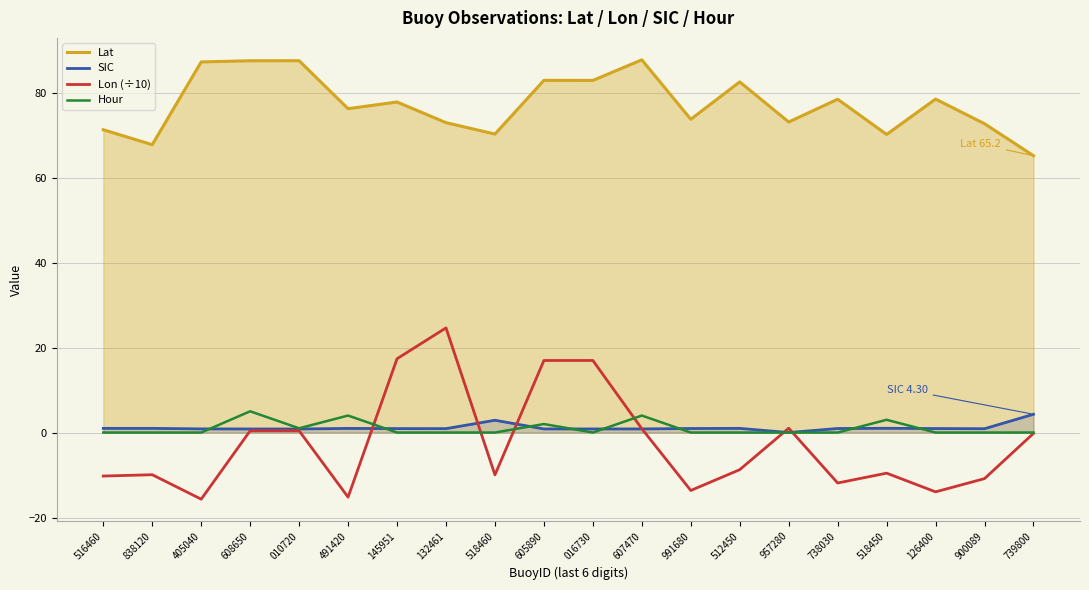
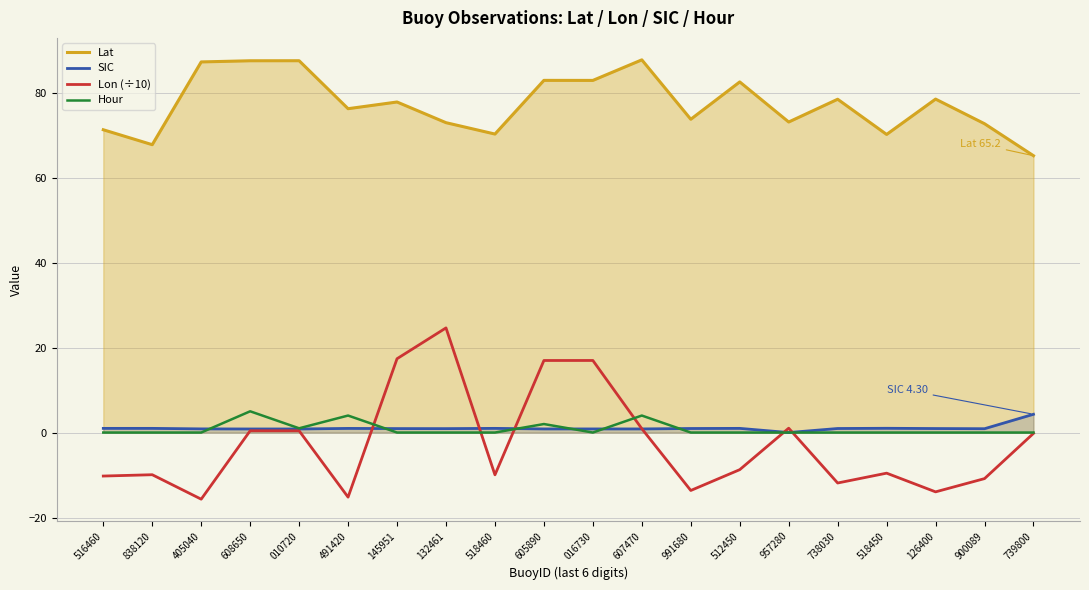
  {
    "Lat": {
      "739800": 65.2
    },
    "SIC": {
      "516460": 1,
      "838120": 1,
      "405040": 1,
      "491420": 1,
      "145951": 1,
      "132461": 1,
-     "518460": 3,
+     "518460": 1,
      "605890": 1,
      "016730": 1,
      "991680": 1,
      "512450": 1,
      "738030": 1,
      "518450": 1,
      "126400": 1,
      "900089": 1
    },
    "Lon (÷10)": {
      "516460": -10,
      "838120": -10,
      "405040": -16,
      "491420": -15,
      "145951": 17,
      "132461": 25,
      "518460": -10,
      "605890": 17,
      "016730": 17,
      "991680": -14,
      "512450": -9,
      "957280": 1,
      "738030": -12,
      "518450": -10,
      "126400": -14,
      "900089": -11
    },
    "Hour": {
      "516460": 0,
      "838120": 0,
      "405040": 0,
      "608650": 5,
      "491420": 4,
      "145951": 0,
      "132461": 0,
      "518460": 0,
      "605890": 2,
      "016730": 0,
      "607470": 4,
      "991680": 0,
      "512450": 0,
      "738030": 0,
-     "518450": 3,
+     "518450": 0,
      "126400": 0,
      "900089": 0
    }
  }
